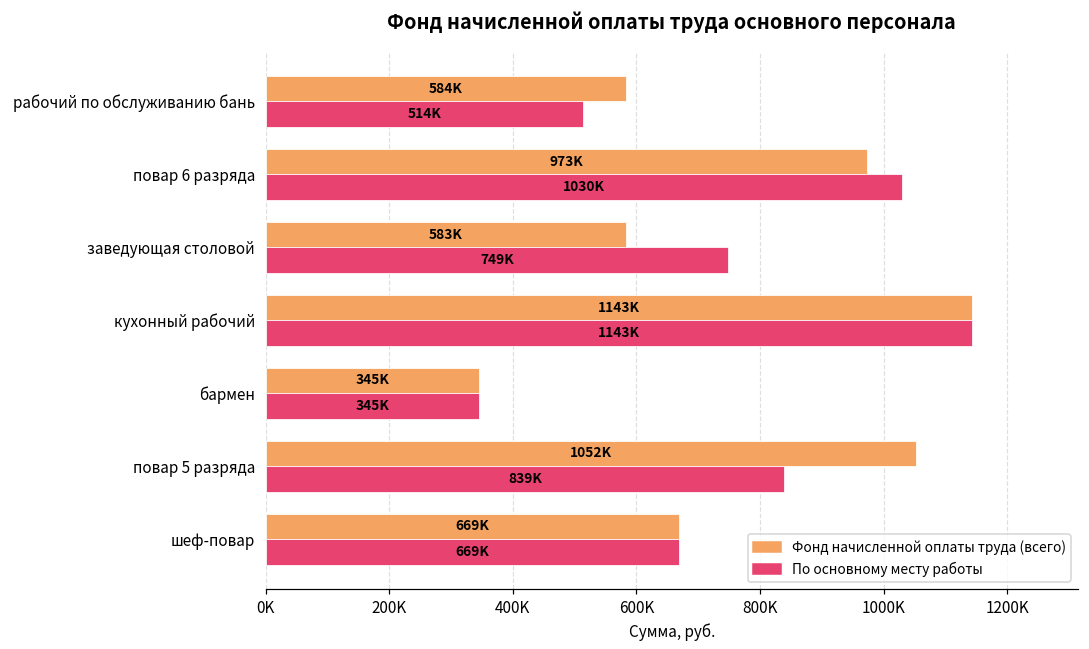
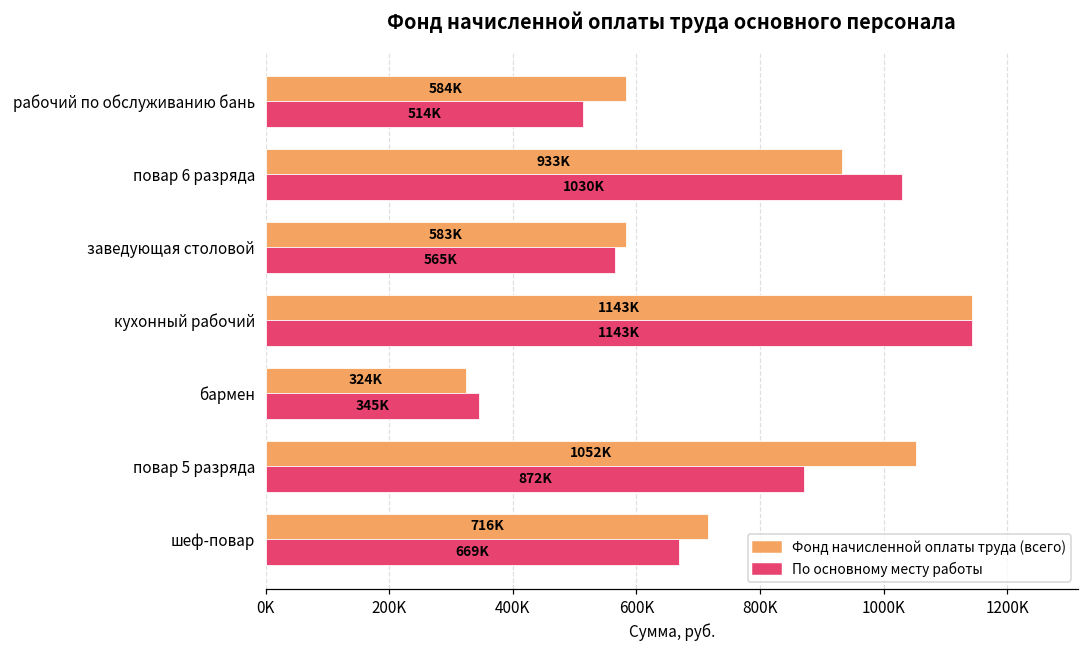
  {
    "Фонд начисленной оплаты труда (всего)": {
      "рабочий по обслуживанию бань": "584K",
-     "повар 6 разряда": "973K",
+     "повар 6 разряда": "933K",
      "заведующая столовой": "583K",
      "кухонный рабочий": "1143K",
-     "бармен": "345K",
+     "бармен": "324K",
      "повар 5 разряда": "1052K",
-     "шеф-повар": "669K"
+     "шеф-повар": "716K"
    },
    "По основному месту работы": {
      "рабочий по обслуживанию бань": "514K",
      "повар 6 разряда": "1030K",
-     "заведующая столовой": "749K",
+     "заведующая столовой": "565K",
      "кухонный рабочий": "1143K",
      "бармен": "345K",
-     "повар 5 разряда": "839K",
+     "повар 5 разряда": "872K",
      "шеф-повар": "669K"
    }
  }
